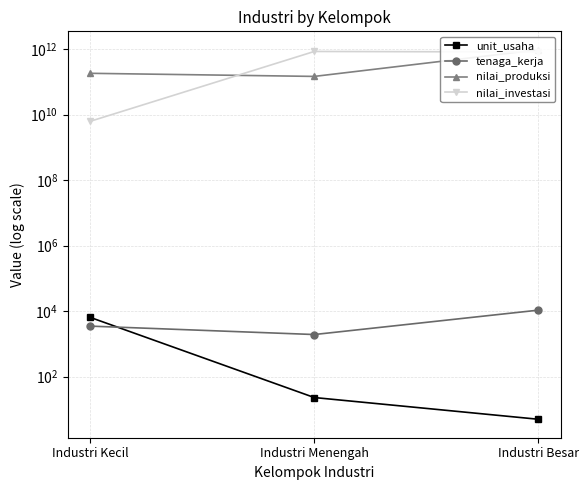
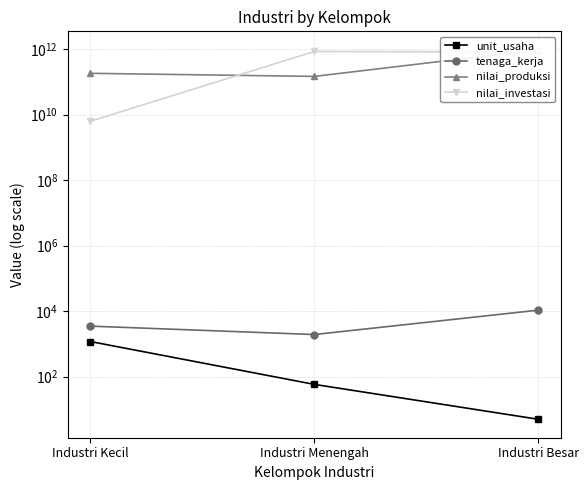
  {
    "unit_usaha": {
-     "Industri Kecil": 6000,
-     "Industri Menengah": 20,
+     "Industri Kecil": 1200,
+     "Industri Menengah": 60,
      "Industri Besar": 5
    },
    "nilai_investasi": {
      "Industri Kecil": 6000000000,
      "Industri Menengah": 800000000000
    }
  }
